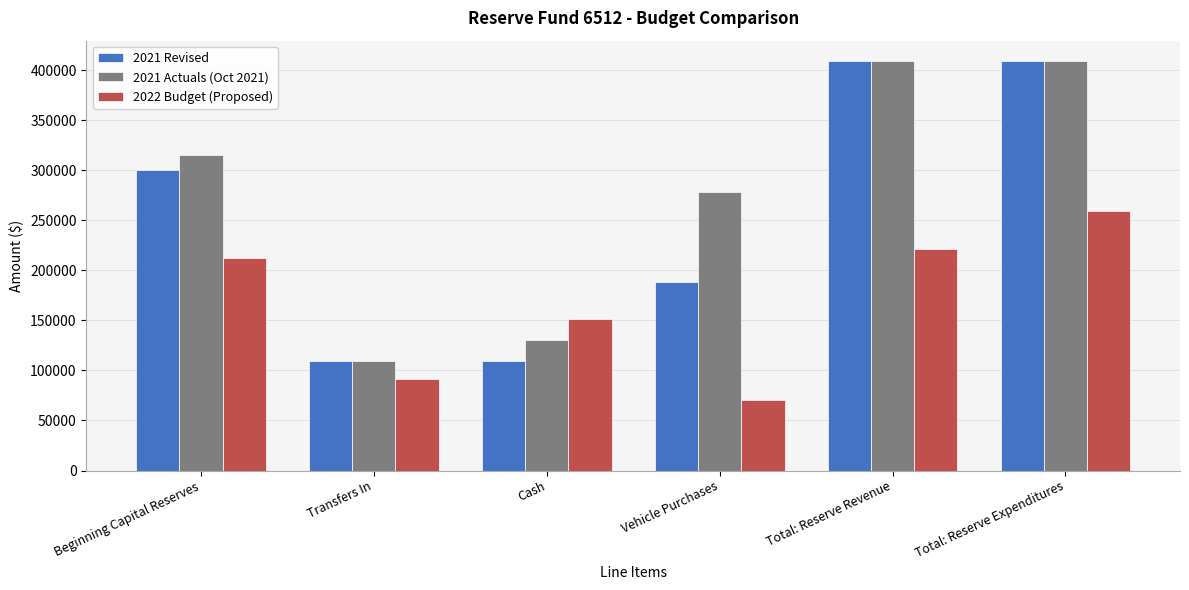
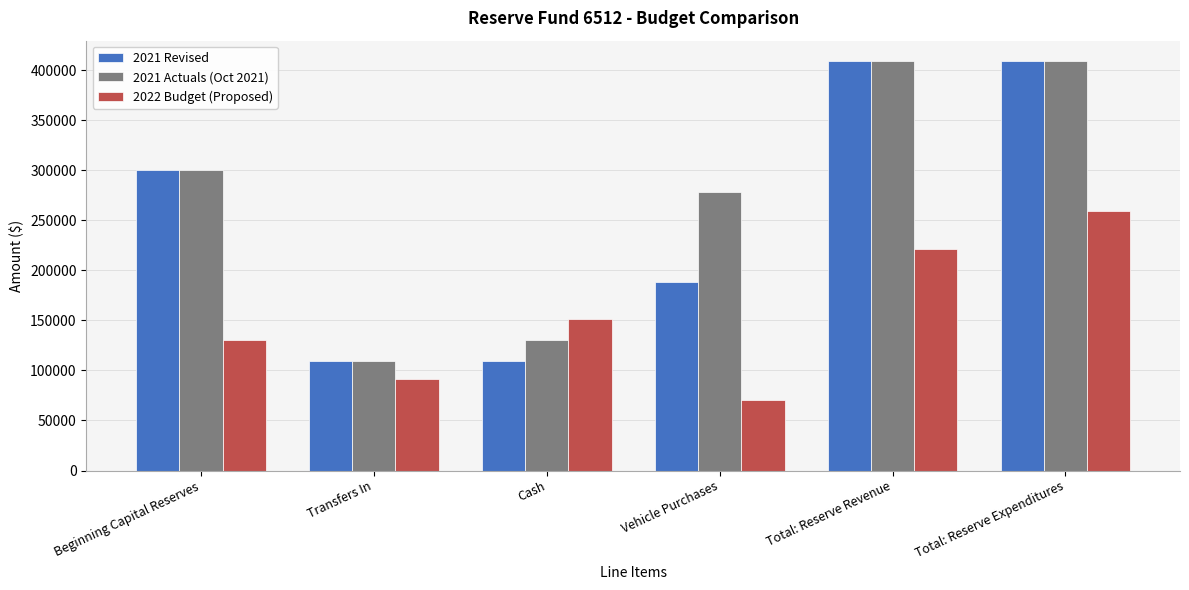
  {
    "2021 Revised": {
      "Beginning Capital Reserves": 300000,
      "Transfers In": 109000,
      "Cash": 109000,
      "Vehicle Purchases": 189000,
      "Total: Reserve Revenue": 409000,
      "Total: Reserve Expenditures": 409000
    },
    "2021 Actuals (Oct 2021)": {
-     "Beginning Capital Reserves": 315000,
+     "Beginning Capital Reserves": 300000,
      "Transfers In": 109000,
      "Cash": 131000,
      "Vehicle Purchases": 278000,
      "Total: Reserve Revenue": 409000,
      "Total: Reserve Expenditures": 409000
    },
    "2022 Budget (Proposed)": {
-     "Beginning Capital Reserves": 212000,
+     "Beginning Capital Reserves": 131000,
      "Transfers In": 91000,
      "Cash": 152000,
      "Vehicle Purchases": 70000,
      "Total: Reserve Revenue": 222000,
      "Total: Reserve Expenditures": 259000
    }
  }
